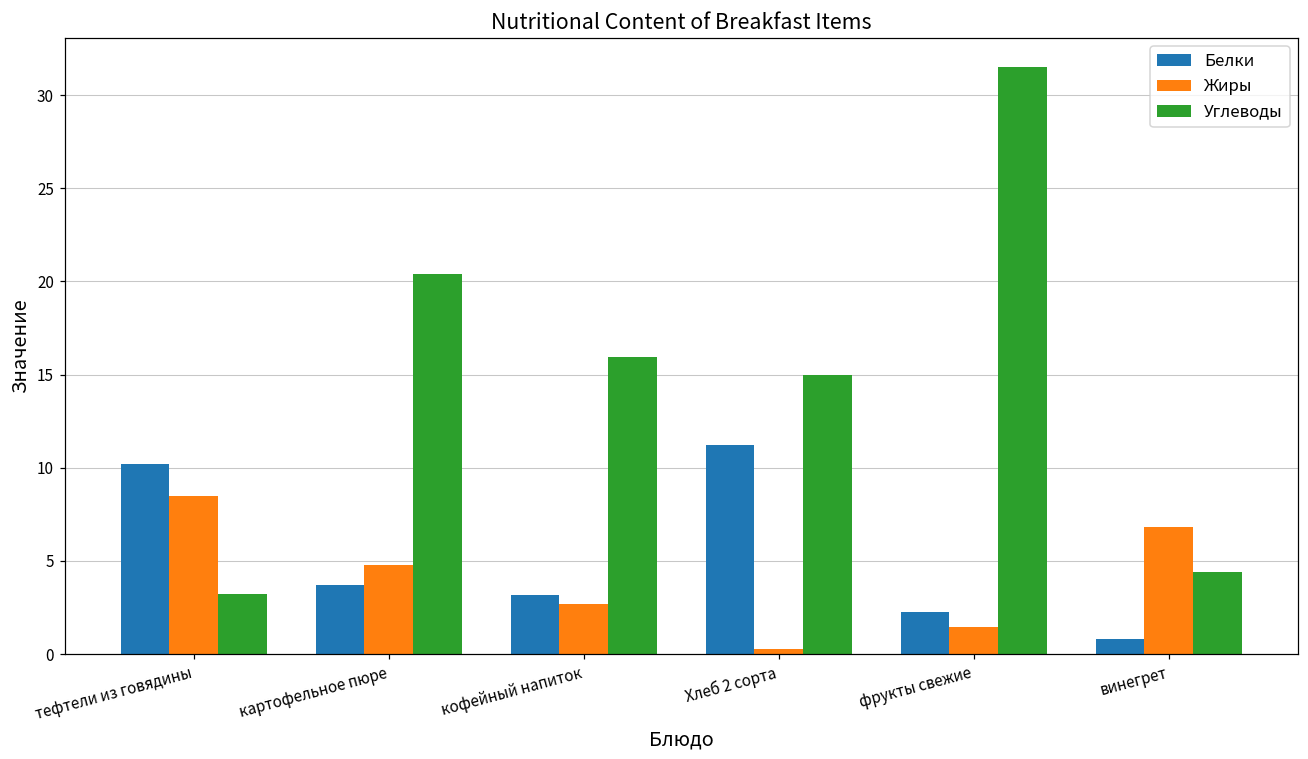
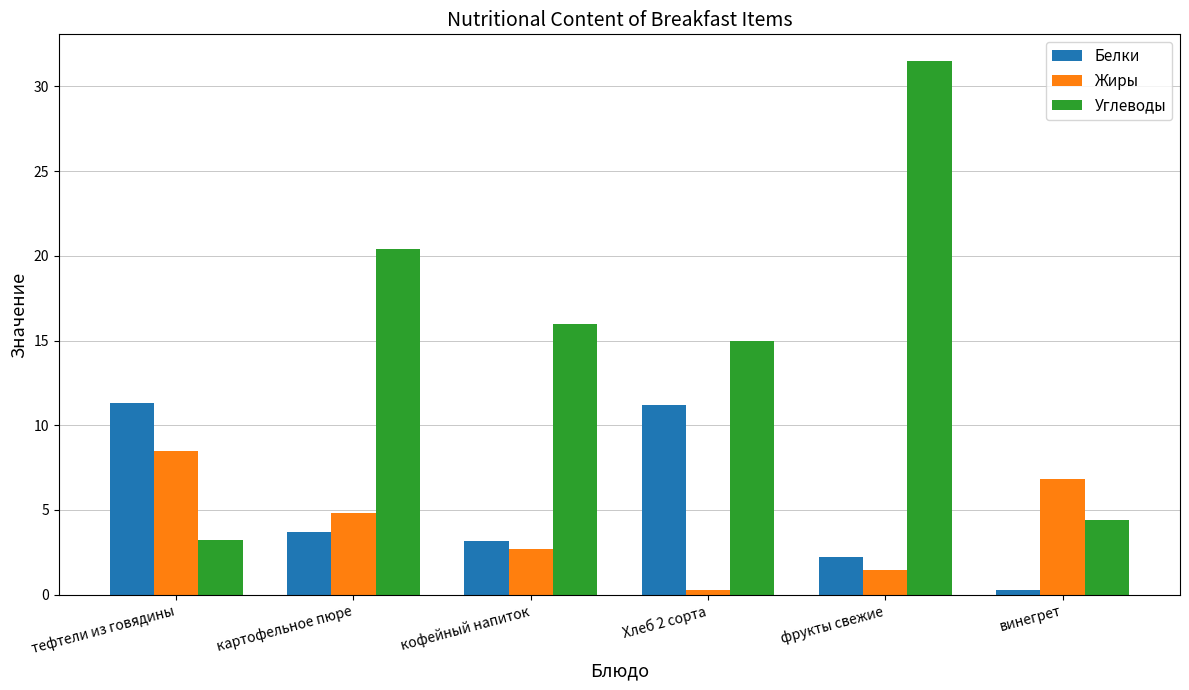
  {
    "Белки": {
-     "тефтели из говядины": 10.2,
+     "тефтели из говядины": 11.3,
      "картофельное пюре": 3.7,
      "кофейный напиток": 3.2,
      "Хлеб 2 сорта": 11.2,
      "фрукты свежие": 2.3,
-     "винегрет": 0.8
+     "винегрет": 0.3
    },
    "Жиры": {
      "тефтели из говядины": 8.5,
      "картофельное пюре": 4.8,
      "кофейный напиток": 2.7,
      "Хлеб 2 сорта": 0.3,
      "фрукты свежие": 1.5,
      "винегрет": 6.8
    },
    "Углеводы": {
      "тефтели из говядины": 3.2,
      "картофельное пюре": 20.4,
      "кофейный напиток": 16.0,
      "Хлеб 2 сорта": 15.0,
      "фрукты свежие": 31.5,
      "винегрет": 4.4
    }
  }
